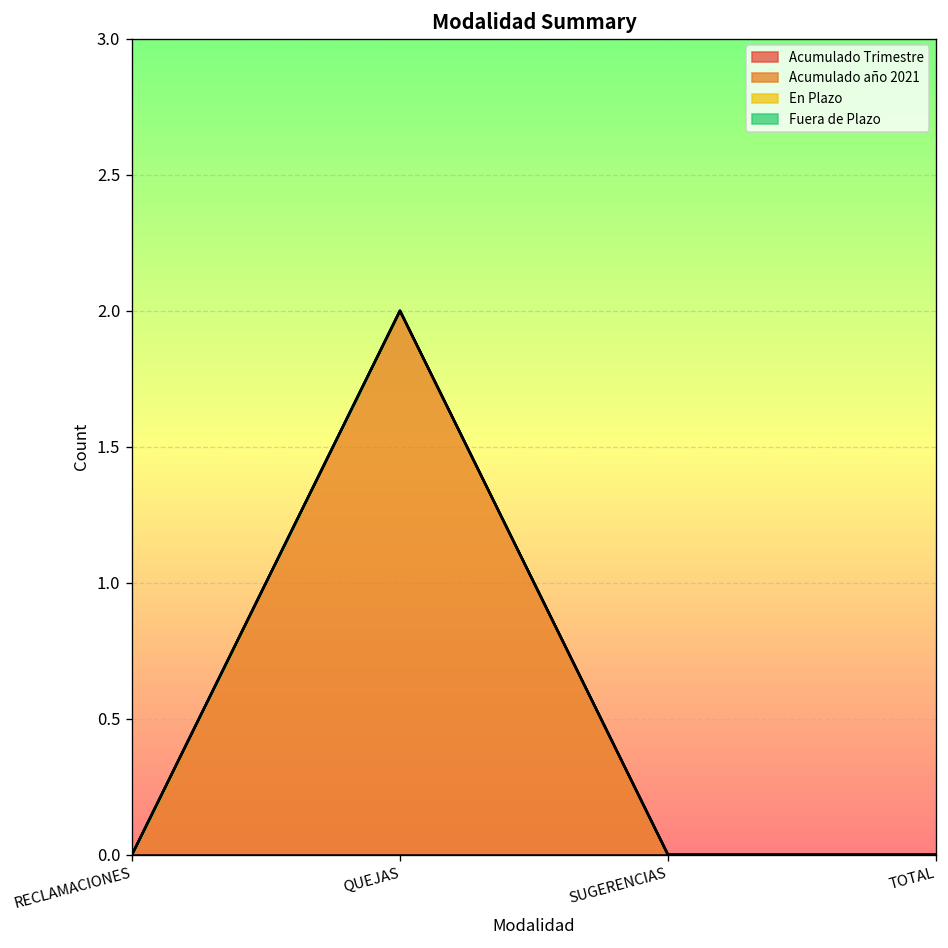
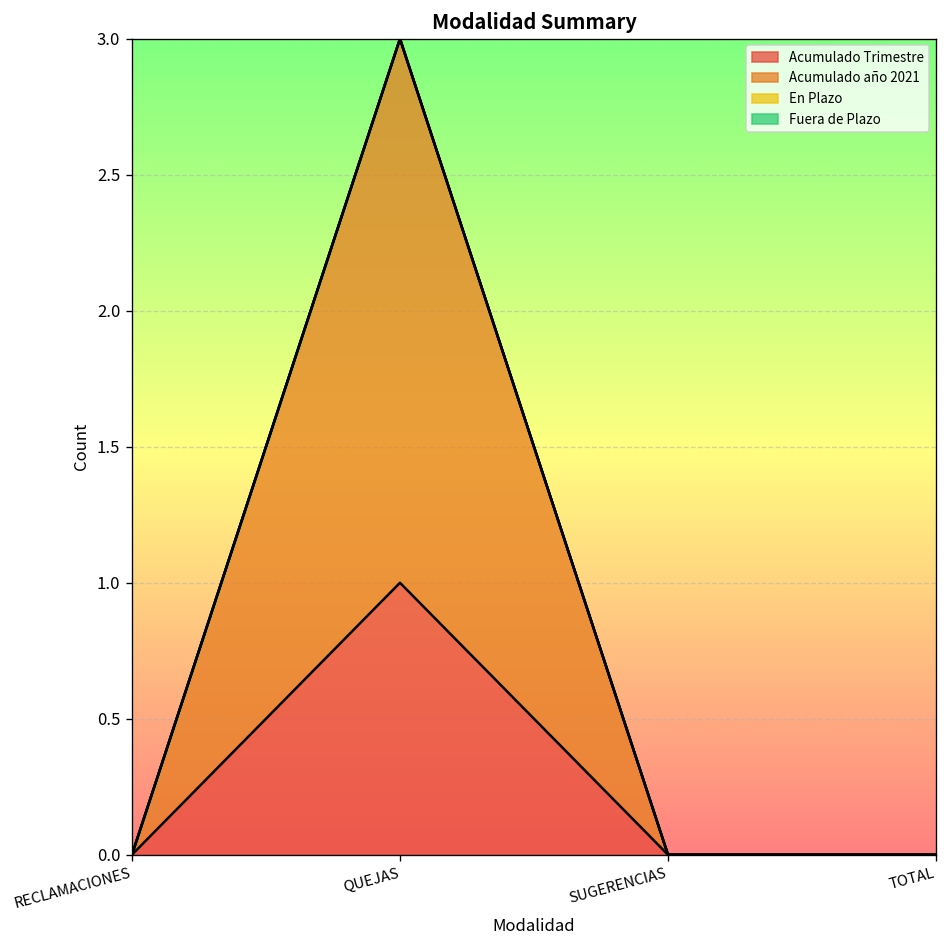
  {
    "Acumulado Trimestre": {
-     "QUEJAS": 0
+     "QUEJAS": 1
    }
  }
